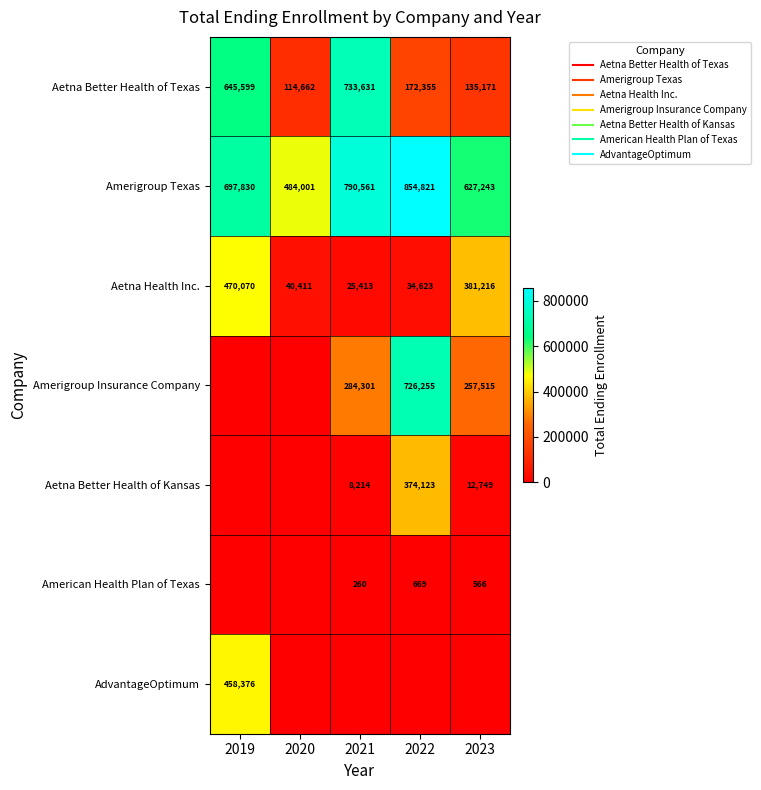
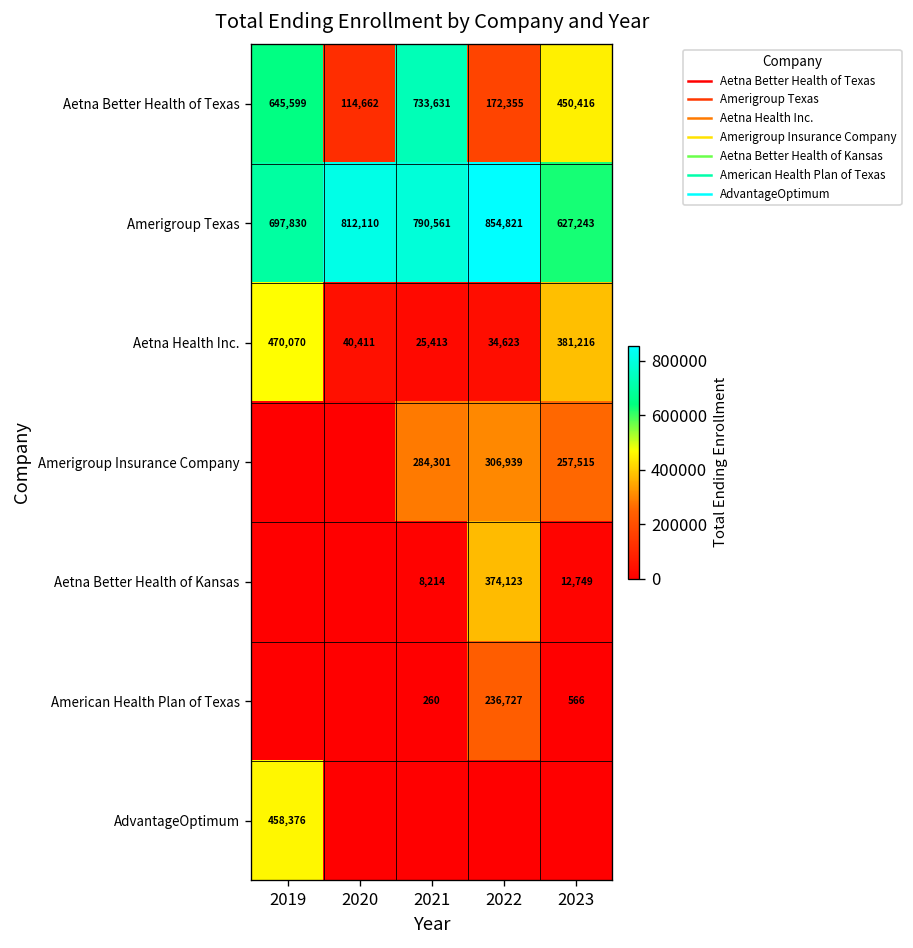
  {
    "Aetna Better Health of Texas": {
      "2019": "645,599",
      "2020": "114,662",
      "2021": "733,631",
      "2022": "172,355",
-     "2023": "135,171"
+     "2023": "450,416"
    },
    "Amerigroup Texas": {
      "2019": "697,830",
-     "2020": "484,001",
+     "2020": "812,110",
      "2021": "790,561",
      "2022": "854,821",
      "2023": "627,243"
    },
    "Aetna Health Inc.": {
      "2019": "470,070",
      "2020": "40,411",
      "2021": "25,413",
      "2022": "34,623",
      "2023": "381,216"
    },
    "Amerigroup Insurance Company": {
      "2021": "284,301",
-     "2022": "726,255",
+     "2022": "306,939",
      "2023": "257,515"
    },
    "Aetna Better Health of Kansas": {
      "2021": "8,214",
      "2022": "374,123",
      "2023": "12,749"
    },
    "American Health Plan of Texas": {
      "2021": "260",
-     "2022": "669",
+     "2022": "236,727",
      "2023": "566"
    },
    "AdvantageOptimum": {
      "2019": "458,376"
    }
  }
